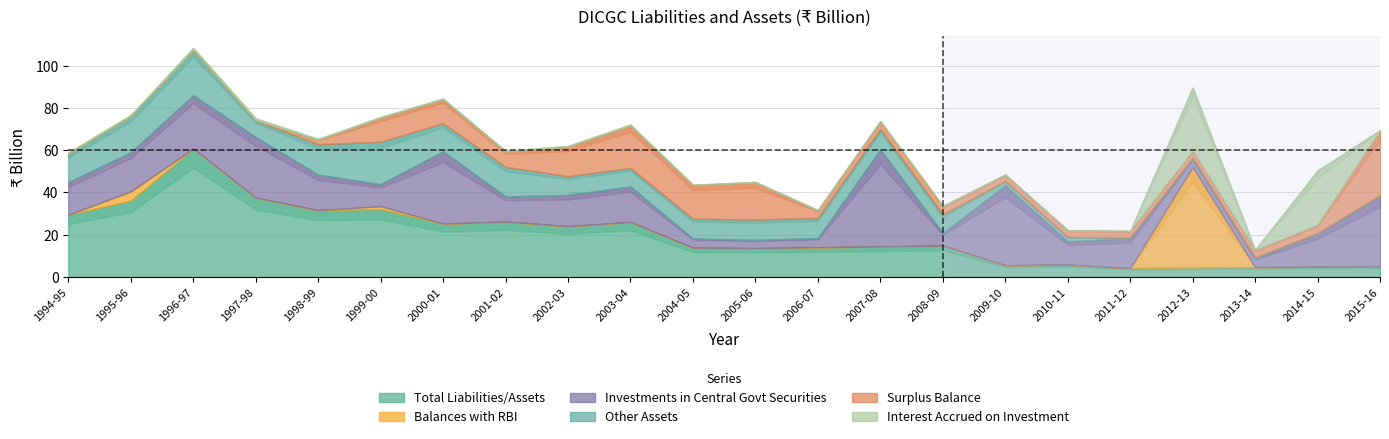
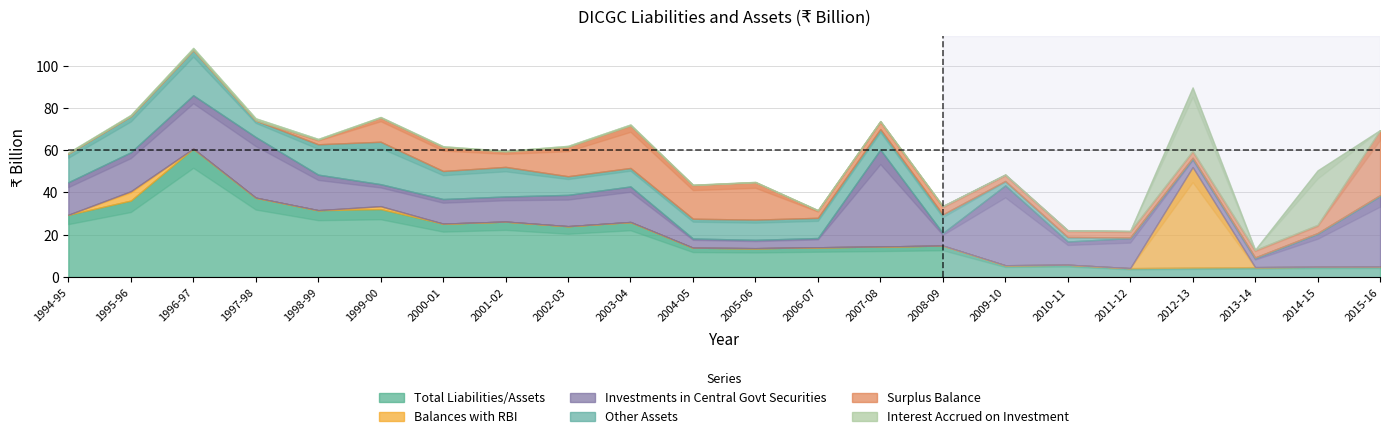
  {
    "Balances with RBI": {
      "1995-96": 4,
      "1999-00": 1,
      "2012-13": 48
    },
    "Investments in Central Govt Securities": {
      "1994-95": 15,
      "1995-96": 18,
      "1996-97": 25,
      "1997-98": 29,
      "1998-99": 17,
      "1999-00": 10,
-     "2000-01": 34,
+     "2000-01": 12,
      "2001-02": 12,
      "2002-03": 15,
      "2003-04": 17,
      "2004-05": 4,
      "2005-06": 4,
      "2006-07": 4,
      "2007-08": 46,
      "2008-09": 6,
      "2009-10": 38,
      "2010-11": 11
    },
    "Surplus Balance": {
      "2012-13": 3,
      "2014-15": 4
    },
    "Interest Accrued on Investment": {
      "2012-13": 30,
      "2014-15": 26
    }
  }
